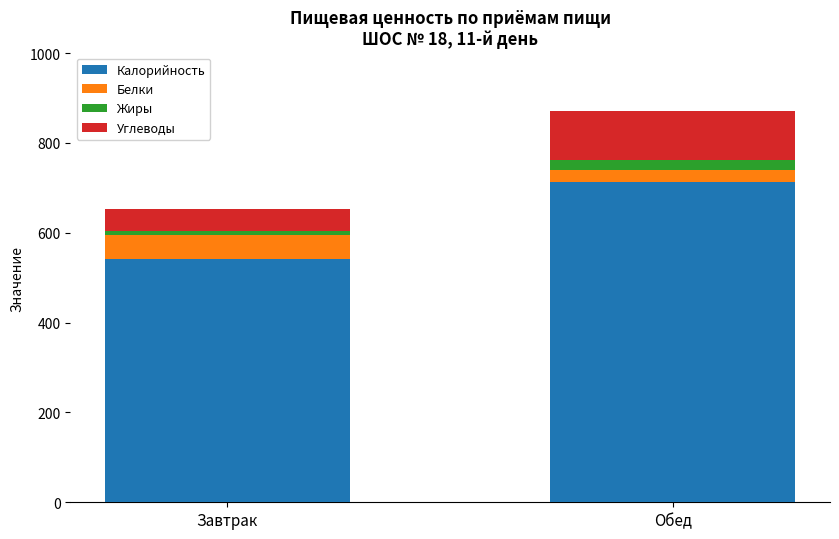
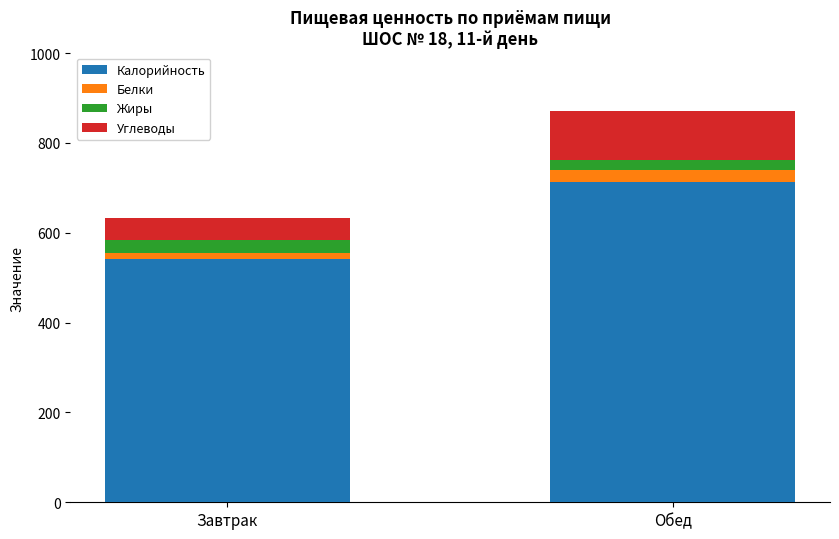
  {
    "Калорийность": {
      "Завтрак": 540,
      "Обед": 710
    },
    "Белки": {
-     "Завтрак": 50,
+     "Завтрак": 10,
      "Обед": 30
    },
    "Жиры": {
-     "Завтрак": 10,
+     "Завтрак": 30,
      "Обед": 20
    },
    "Углеводы": {
      "Завтрак": 50,
      "Обед": 110
    }
  }
